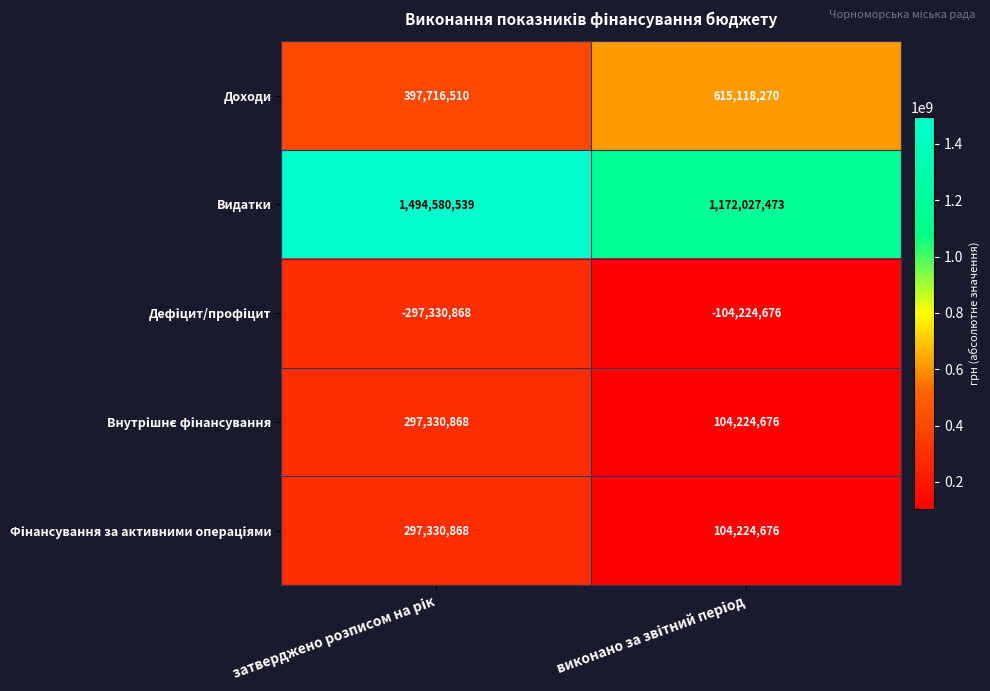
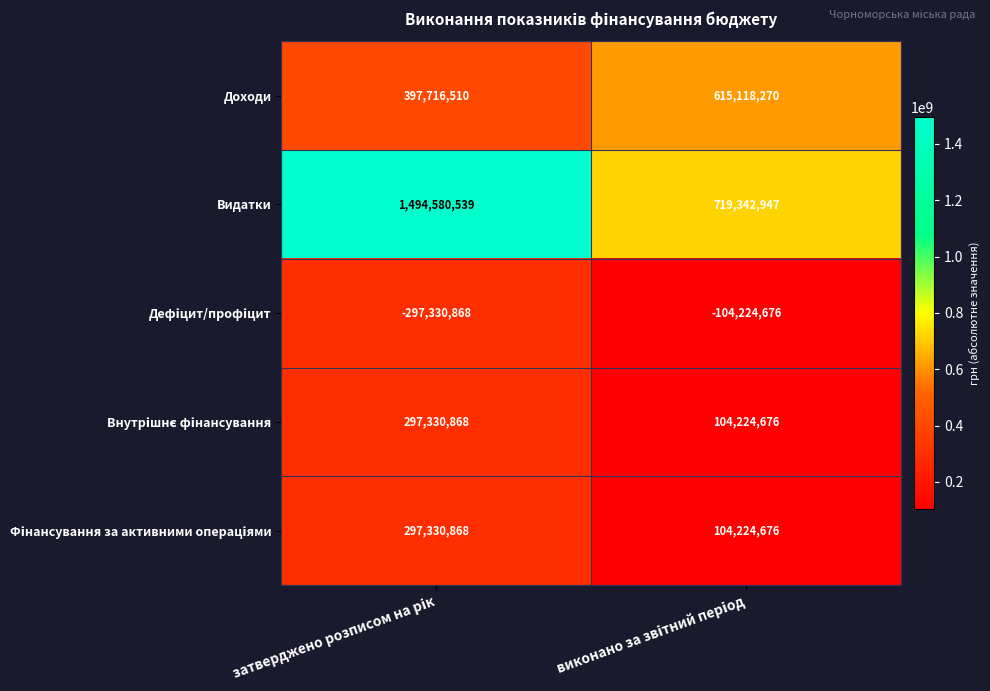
  {
    "Доходи": {
      "затверджено розписом на рік": "397,716,510",
      "виконано за звітний період": "615,118,270"
    },
    "Видатки": {
      "затверджено розписом на рік": "1,494,580,539",
-     "виконано за звітний період": "1,172,027,473"
+     "виконано за звітний період": "719,342,947"
    },
    "Дефіцит/профіцит": {
      "затверджено розписом на рік": "-297,330,868",
      "виконано за звітний період": "-104,224,676"
    },
    "Внутрішнє фінансування": {
      "затверджено розписом на рік": "297,330,868",
      "виконано за звітний період": "104,224,676"
    },
    "Фінансування за активними операціями": {
      "затверджено розписом на рік": "297,330,868",
      "виконано за звітний період": "104,224,676"
    }
  }
